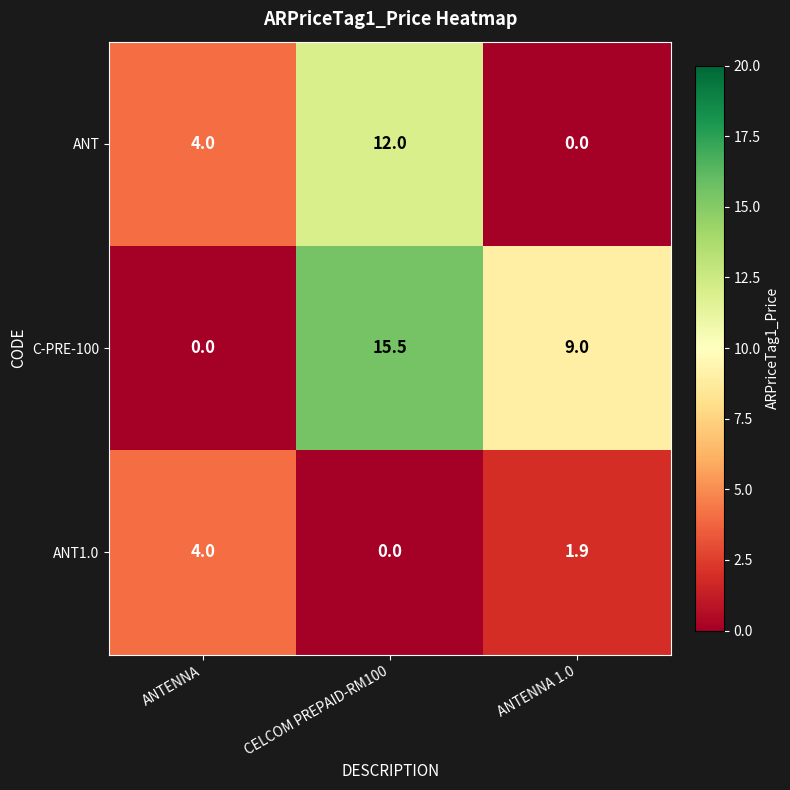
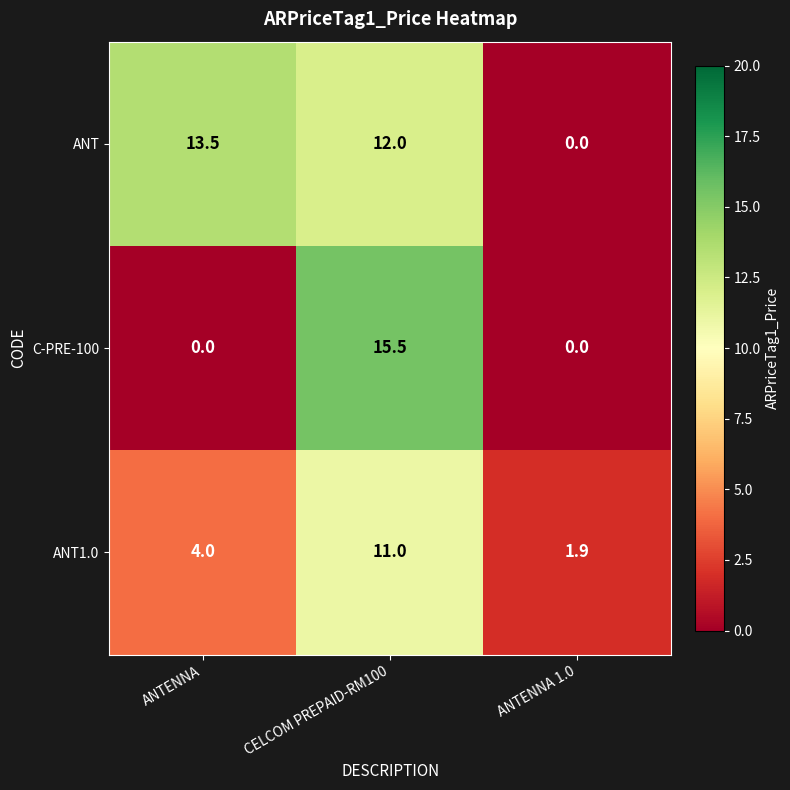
  {
    "ANT": {
-     "ANTENNA": 4.0,
+     "ANTENNA": 13.5,
      "CELCOM PREPAID-RM100": 12.0,
      "ANTENNA 1.0": 0.0
    },
    "C-PRE-100": {
      "ANTENNA": 0.0,
      "CELCOM PREPAID-RM100": 15.5,
-     "ANTENNA 1.0": 9.0
+     "ANTENNA 1.0": 0.0
    },
    "ANT1.0": {
      "ANTENNA": 4.0,
-     "CELCOM PREPAID-RM100": 0.0,
+     "CELCOM PREPAID-RM100": 11.0,
      "ANTENNA 1.0": 1.9
    }
  }
